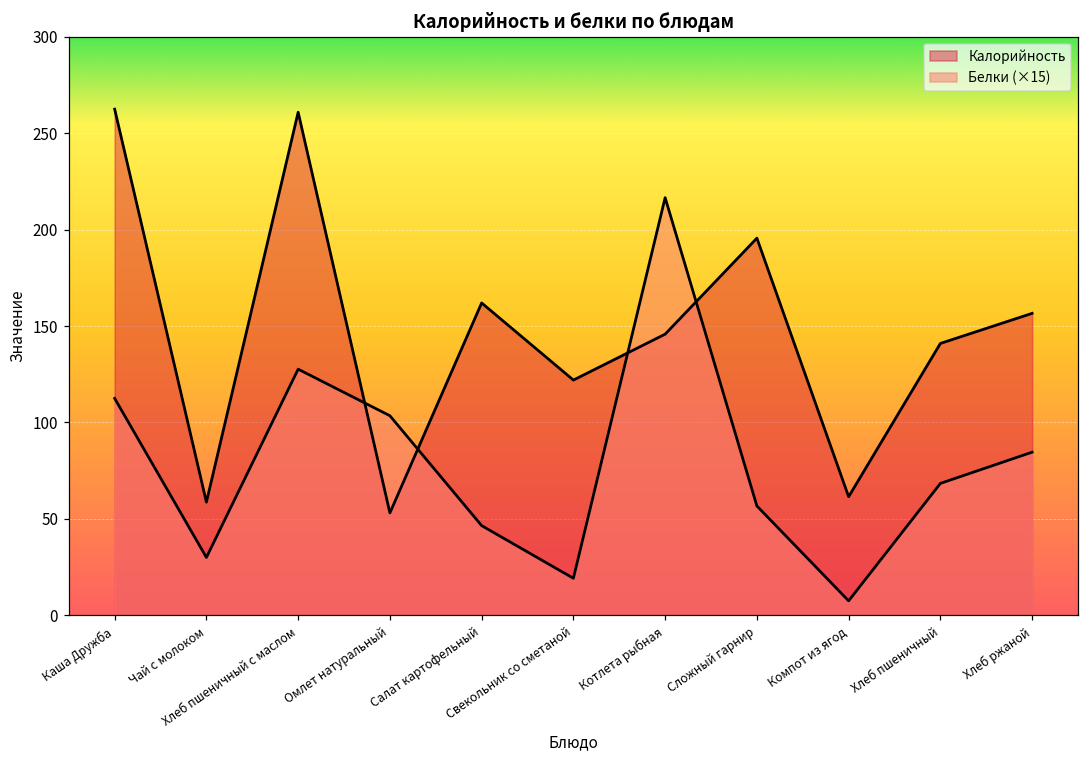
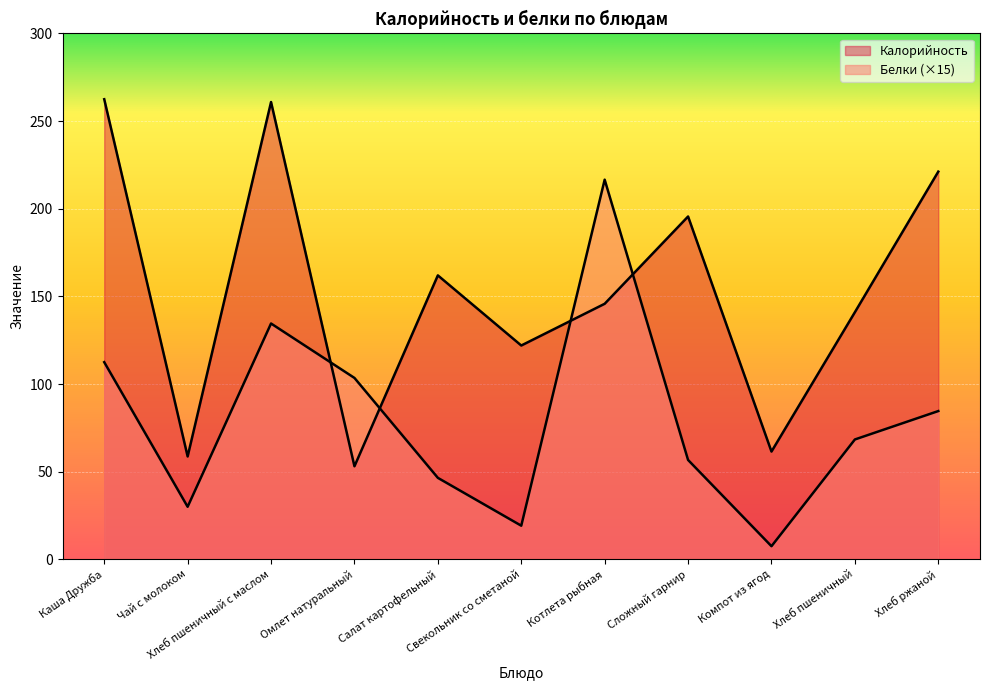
  {
    "Калорийность": {
      "Каша Дружба": 263,
      "Чай с молоком": 59,
      "Хлеб пшеничный с маслом": 261,
      "Омлет натуральный": 53,
      "Салат картофельный": 162,
      "Свекольник со сметаной": 122,
      "Котлета рыбная": 146,
      "Сложный гарнир": 196,
      "Компот из ягод": 62,
      "Хлеб пшеничный": 141,
-     "Хлеб ржаной": 157
+     "Хлеб ржаной": 221
    },
    "Белки (×15)": {
      "Каша Дружба": 113,
      "Чай с молоком": 30,
-     "Хлеб пшеничный с маслом": 128,
+     "Хлеб пшеничный с маслом": 135,
      "Омлет натуральный": 104,
      "Салат картофельный": 47,
      "Свекольник со сметаной": 19,
      "Котлета рыбная": 217,
      "Сложный гарнир": 57,
      "Компот из ягод": 8,
      "Хлеб пшеничный": 68,
      "Хлеб ржаной": 85
    }
  }
